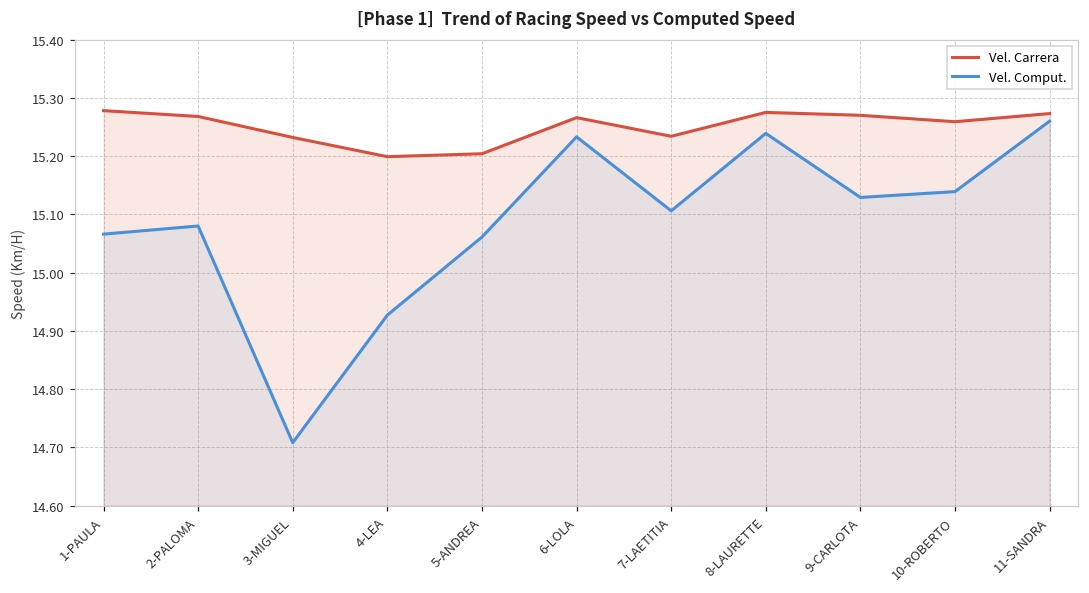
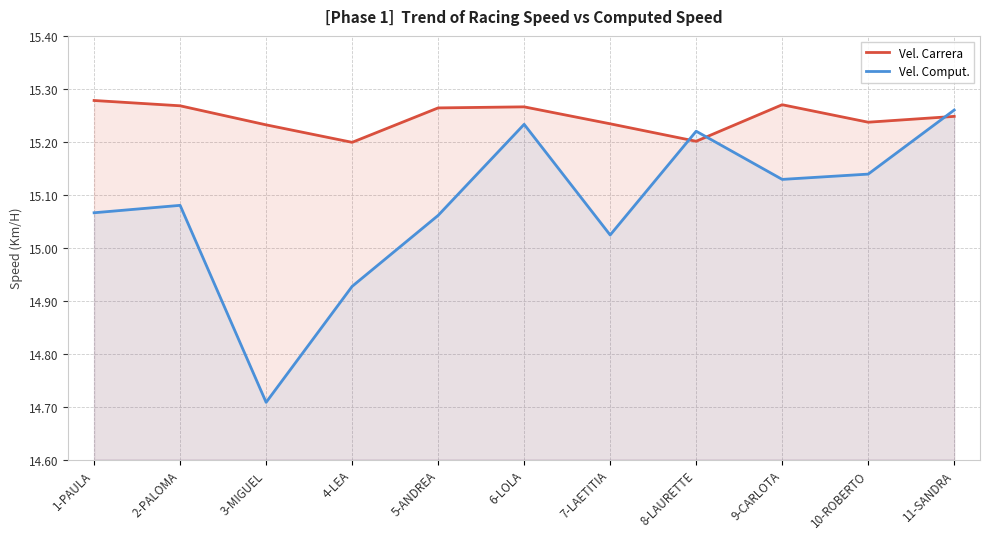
  {
    "Vel. Carrera": {
      "1-PAULA": 15.28,
      "2-PALOMA": 15.27,
      "3-MIGUEL": 15.23,
      "4-LEA": 15.20,
-     "5-ANDREA": 15.20,
+     "5-ANDREA": 15.26,
      "6-LOLA": 15.27,
      "7-LAETITIA": 15.23,
-     "8-LAURETTE": 15.28,
+     "8-LAURETTE": 15.20,
      "9-CARLOTA": 15.27,
-     "10-ROBERTO": 15.26,
-     "11-SANDRA": 15.27
+     "10-ROBERTO": 15.24,
+     "11-SANDRA": 15.25
    },
    "Vel. Comput.": {
      "1-PAULA": 15.07,
      "2-PALOMA": 15.08,
      "3-MIGUEL": 14.71,
      "4-LEA": 14.93,
      "5-ANDREA": 15.06,
      "6-LOLA": 15.23,
-     "7-LAETITIA": 15.11,
-     "8-LAURETTE": 15.24,
+     "7-LAETITIA": 15.02,
+     "8-LAURETTE": 15.22,
      "9-CARLOTA": 15.13,
      "10-ROBERTO": 15.14,
      "11-SANDRA": 15.26
    }
  }
